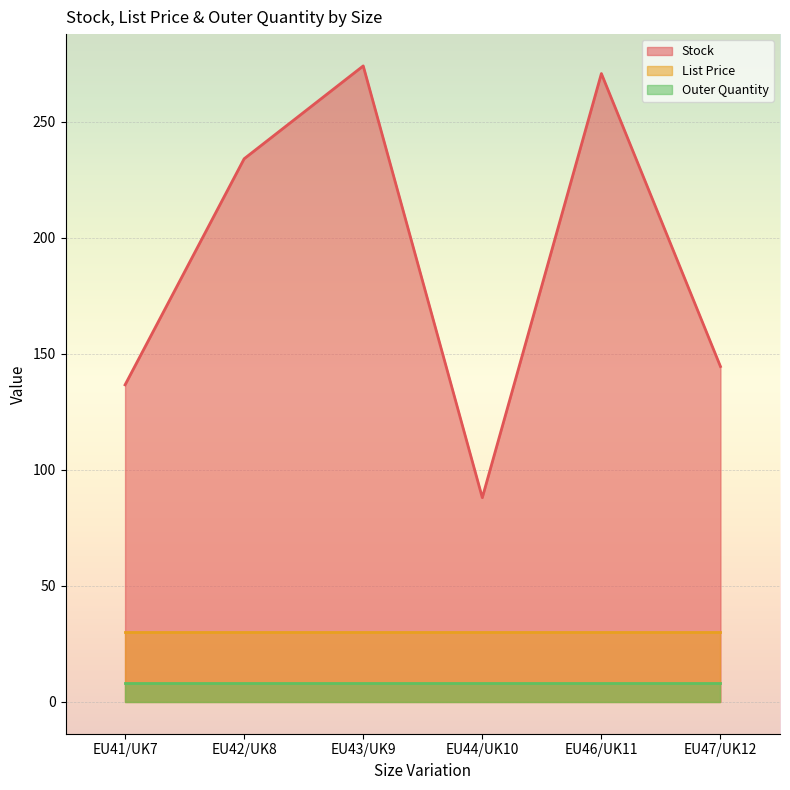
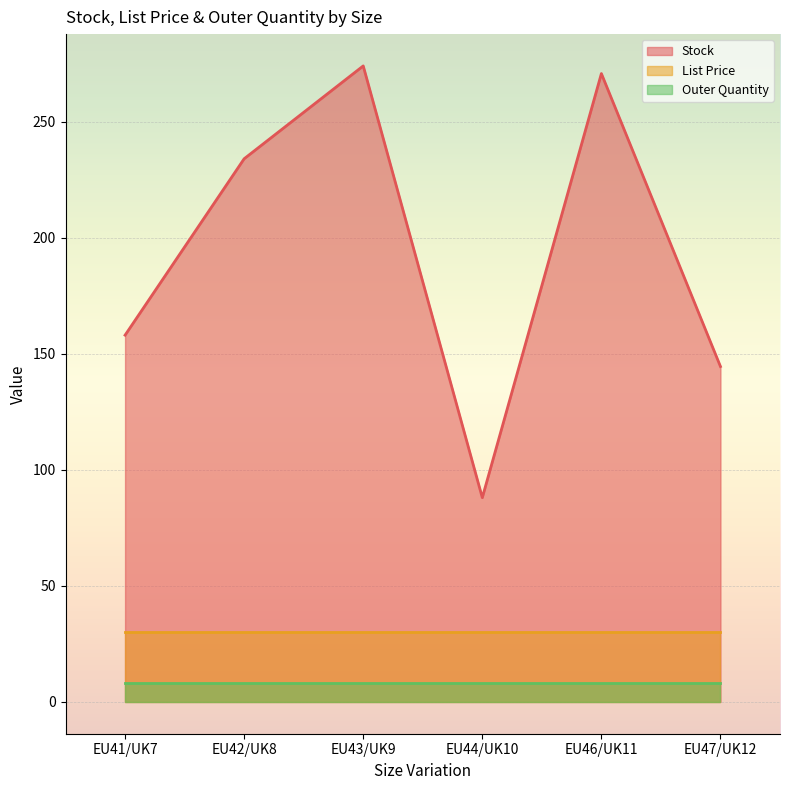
  {
    "Stock": {
-     "EU41/UK7": 137,
+     "EU41/UK7": 158,
      "EU42/UK8": 234,
      "EU43/UK9": 274,
      "EU44/UK10": 88,
      "EU46/UK11": 271,
      "EU47/UK12": 145
    },
    "List Price": {
      "EU41/UK7": 30,
      "EU42/UK8": 30,
      "EU43/UK9": 30,
      "EU44/UK10": 30,
      "EU46/UK11": 30,
      "EU47/UK12": 30
    },
    "Outer Quantity": {
      "EU41/UK7": 8,
      "EU42/UK8": 8,
      "EU43/UK9": 8,
      "EU44/UK10": 8,
      "EU46/UK11": 8,
      "EU47/UK12": 8
    }
  }
